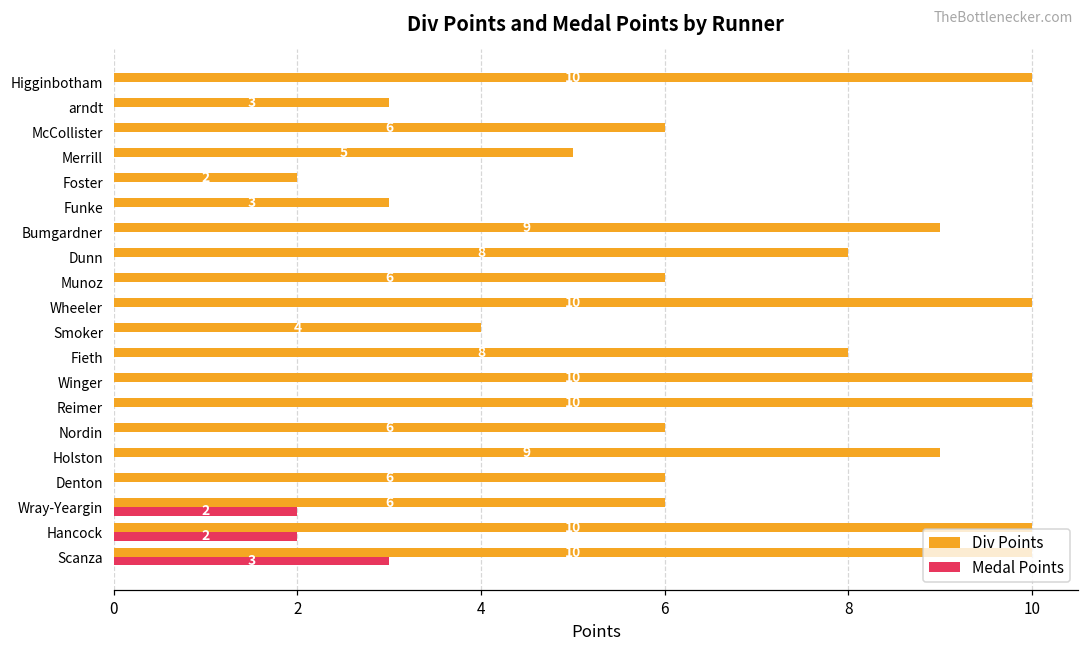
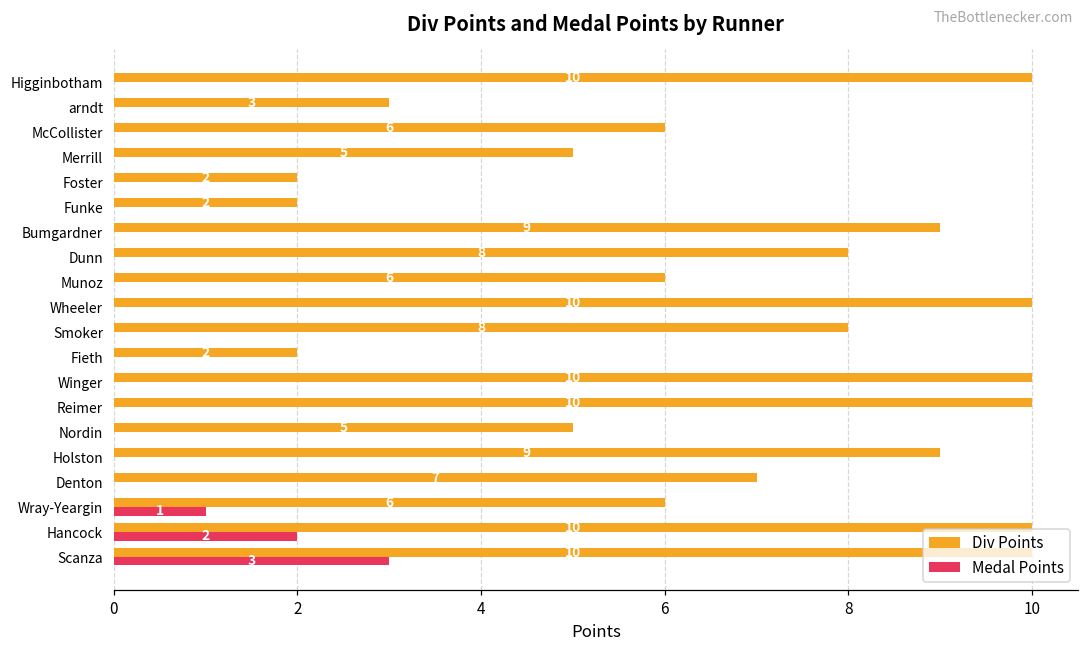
  {
    "Div Points": {
      "Higginbotham": 10,
      "McCollister": 6,
      "Merrill": 5,
      "Foster": 2,
-     "Funke": 3,
+     "Funke": 2,
      "Bumgardner": 9,
      "Dunn": 8,
      "Munoz": 6,
      "Wheeler": 10,
-     "Smoker": 4,
-     "Fieth": 8,
+     "Smoker": 8,
+     "Fieth": 2,
      "Winger": 10,
      "Reimer": 10,
-     "Nordin": 6,
+     "Nordin": 5,
      "Holston": 9,
-     "Denton": 6,
+     "Denton": 7,
      "Wray-Yeargin": 6,
      "Hancock": 10
    },
    "Medal Points": {
-     "Wray-Yeargin": 2,
+     "Wray-Yeargin": 1,
      "Hancock": 2,
      "Scanza": 3
    }
  }
